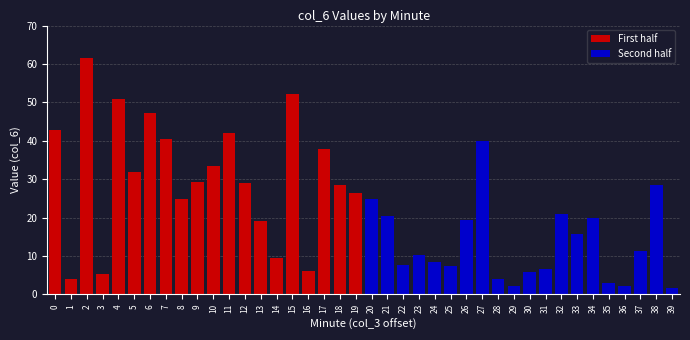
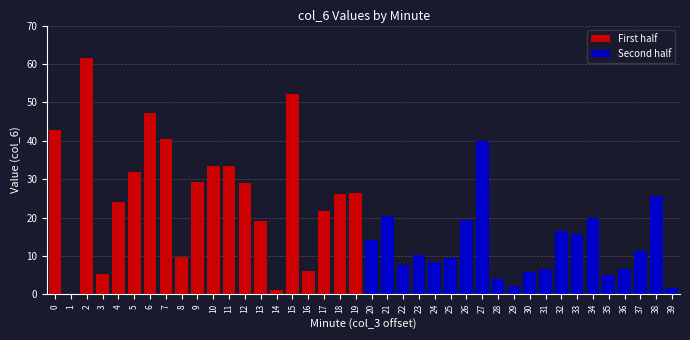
  {
    "0": 43,
-   "1": 4,
+   "1": 0,
    "2": 62,
    "3": 5,
-   "4": 51,
+   "4": 24,
    "5": 32,
    "6": 47,
    "7": 41,
-   "8": 25,
+   "8": 10,
    "9": 29,
    "10": 33,
-   "11": 42,
+   "11": 33,
    "12": 29,
    "13": 19,
-   "14": 9,
+   "14": 1,
    "15": 52,
    "16": 6,
-   "17": 38,
-   "18": 28,
+   "17": 22,
+   "18": 26,
    "19": 27,
-   "20": 25,
+   "20": 14,
    "21": 20,
    "22": 8,
    "23": 10,
    "24": 9,
-   "25": 7,
+   "25": 9,
    "26": 19,
    "27": 40,
    "28": 4,
    "29": 2,
    "30": 6,
    "31": 7,
-   "32": 21,
+   "32": 17,
    "33": 16,
    "34": 20,
-   "35": 3,
-   "36": 2,
+   "35": 5,
+   "36": 7,
    "37": 11,
-   "38": 28,
+   "38": 26,
    "39": 2
  }
